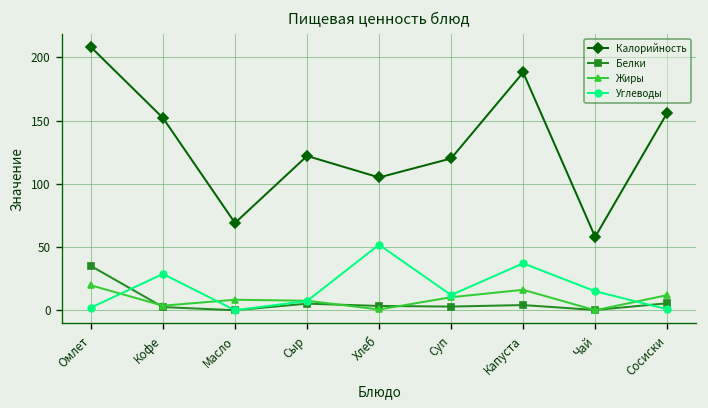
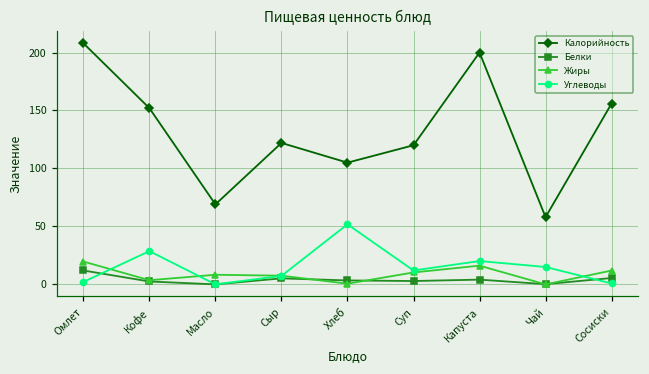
  {
    "Калорийность": {
      "Омлет": 208,
      "Кофе": 152,
      "Масло": 69,
      "Сыр": 122,
      "Хлеб": 105,
      "Суп": 120,
-     "Капуста": 188,
+     "Капуста": 200,
      "Чай": 58,
      "Сосиски": 156
    },
    "Белки": {
-     "Омлет": 35,
+     "Омлет": 12,
      "Хлеб": 3,
      "Суп": 3,
      "Капуста": 4,
      "Сосиски": 6
    },
    "Жиры": {
      "Омлет": 20,
      "Масло": 8,
      "Хлеб": 1,
      "Капуста": 16,
      "Сосиски": 12
    },
    "Углеводы": {
      "Омлет": 2,
      "Кофе": 29,
      "Хлеб": 52,
-     "Капуста": 37,
+     "Капуста": 20,
      "Чай": 15,
      "Сосиски": 1
    }
  }
